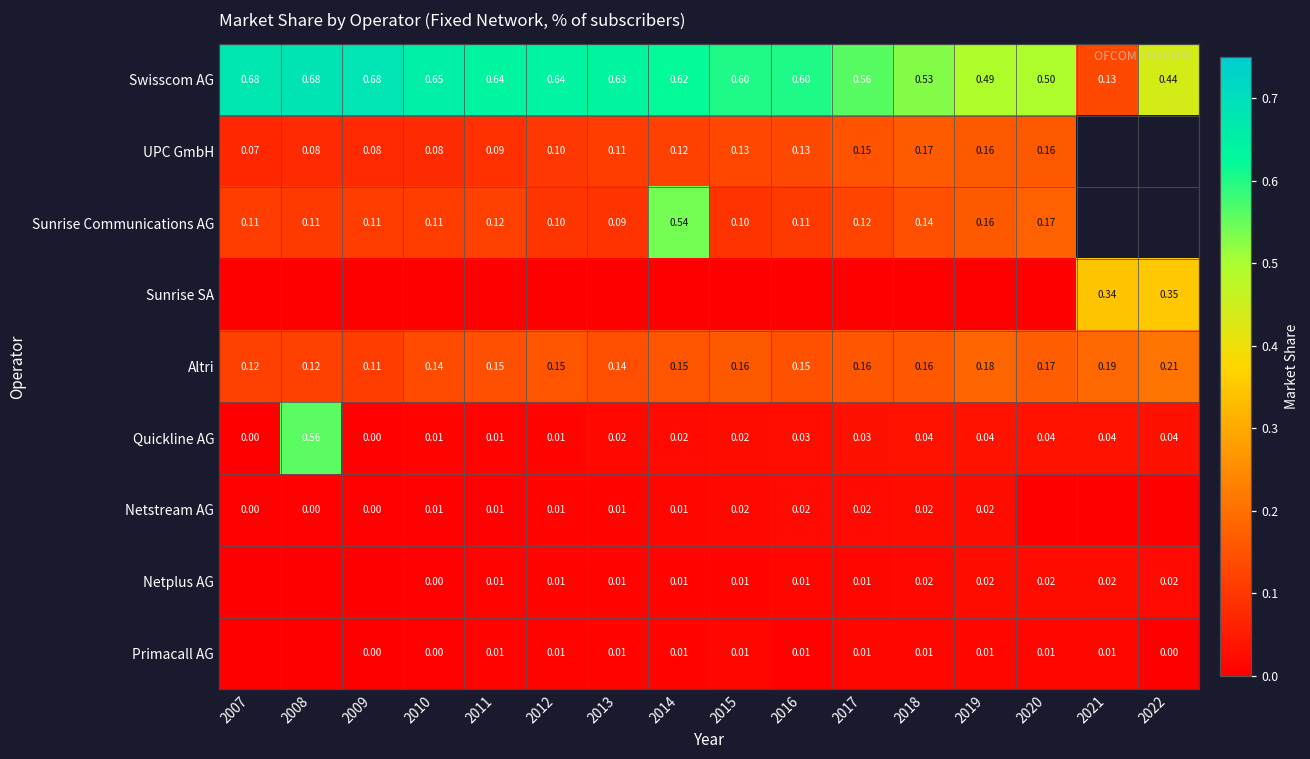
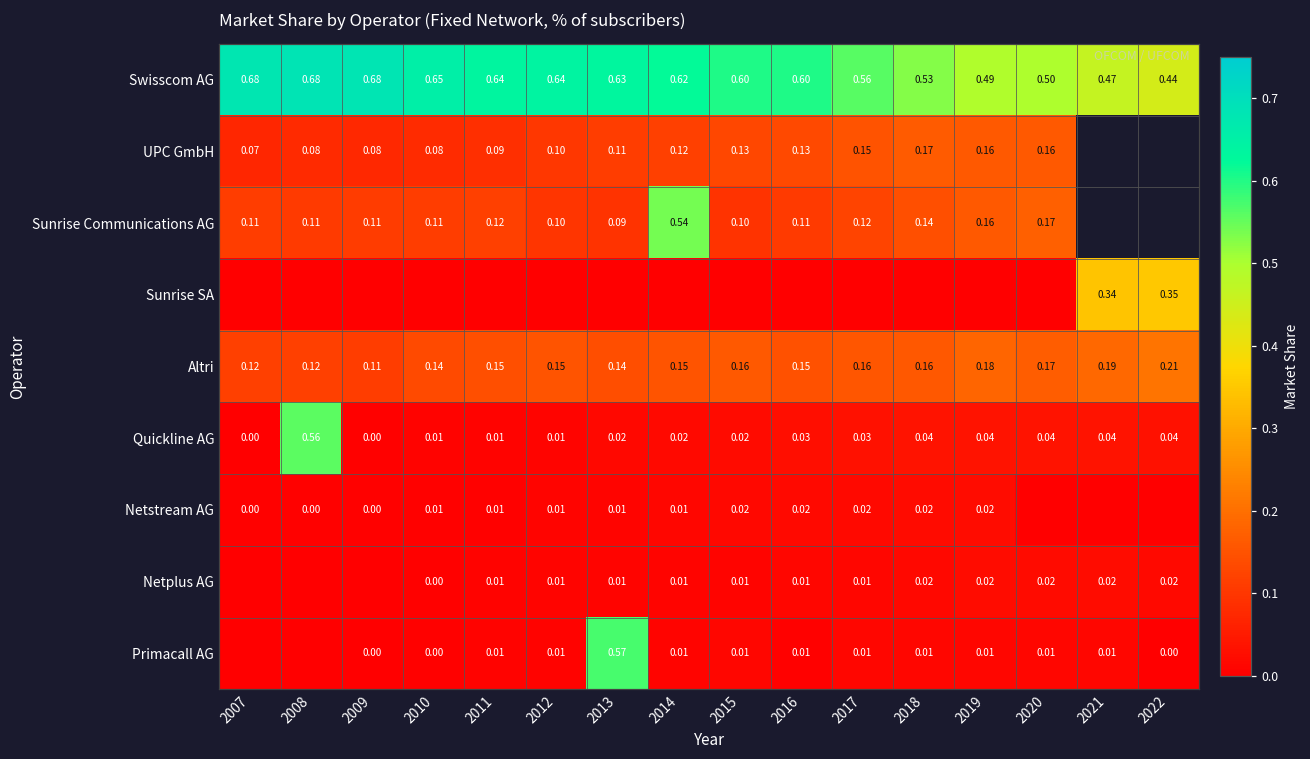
  {
    "Swisscom AG": {
      "2007": 0.68,
      "2008": 0.68,
      "2009": 0.68,
      "2010": 0.65,
      "2011": 0.64,
      "2012": 0.64,
      "2013": 0.63,
      "2014": 0.62,
      "2015": 0.60,
      "2016": 0.60,
      "2017": 0.56,
      "2018": 0.53,
      "2019": 0.49,
      "2020": 0.50,
-     "2021": 0.13
+     "2021": 0.47
    },
    "UPC GmbH": {
      "2007": 0.07,
      "2008": 0.08,
      "2009": 0.08,
      "2010": 0.08,
      "2011": 0.09,
      "2012": 0.10,
      "2013": 0.11,
      "2014": 0.12,
      "2015": 0.13,
      "2016": 0.13,
      "2017": 0.15,
      "2018": 0.17,
      "2019": 0.16,
      "2020": 0.16
    },
    "Sunrise Communications AG": {
      "2007": 0.11,
      "2008": 0.11,
      "2009": 0.11,
      "2010": 0.11,
      "2011": 0.12,
      "2012": 0.10,
      "2013": 0.09,
      "2014": 0.54,
      "2015": 0.10,
      "2016": 0.11,
      "2017": 0.12,
      "2018": 0.14,
      "2019": 0.16,
      "2020": 0.17
    },
    "Sunrise SA": {
      "2021": 0.34,
      "2022": 0.35
    },
    "Altri": {
      "2007": 0.12,
      "2008": 0.12,
      "2009": 0.11,
      "2010": 0.14,
      "2011": 0.15,
      "2012": 0.15,
      "2013": 0.14,
      "2014": 0.15,
      "2015": 0.16,
      "2016": 0.15,
      "2017": 0.16,
      "2018": 0.16,
      "2019": 0.18,
      "2020": 0.17,
      "2021": 0.19,
      "2022": 0.21
    },
    "Quickline AG": {
      "2007": 0.00,
      "2008": 0.56,
      "2009": 0.00,
      "2010": 0.01,
      "2011": 0.01,
      "2012": 0.01,
      "2013": 0.02,
      "2014": 0.02,
      "2015": 0.02,
      "2016": 0.03,
      "2017": 0.03,
      "2018": 0.04,
      "2019": 0.04,
      "2020": 0.04,
      "2021": 0.04,
      "2022": 0.04
    },
    "Netstream AG": {
      "2007": 0.00,
      "2008": 0.00,
      "2009": 0.00,
      "2010": 0.01,
      "2011": 0.01,
      "2012": 0.01,
      "2013": 0.01,
      "2014": 0.01,
      "2015": 0.02,
      "2016": 0.02,
      "2017": 0.02,
      "2018": 0.02,
      "2019": 0.02
    },
    "Netplus AG": {
      "2010": 0.00,
      "2011": 0.01,
      "2012": 0.01,
      "2013": 0.01,
      "2014": 0.01,
      "2015": 0.01,
      "2016": 0.01,
      "2017": 0.01,
      "2018": 0.02,
      "2019": 0.02,
      "2020": 0.02,
      "2021": 0.02,
      "2022": 0.02
    },
    "Primacall AG": {
      "2009": 0.00,
      "2010": 0.00,
      "2011": 0.01,
      "2012": 0.01,
-     "2013": 0.01,
+     "2013": 0.57,
      "2014": 0.01,
      "2015": 0.01,
      "2016": 0.01,
      "2017": 0.01,
      "2018": 0.01,
      "2019": 0.01,
      "2020": 0.01,
      "2021": 0.01,
      "2022": 0.00
    }
  }
